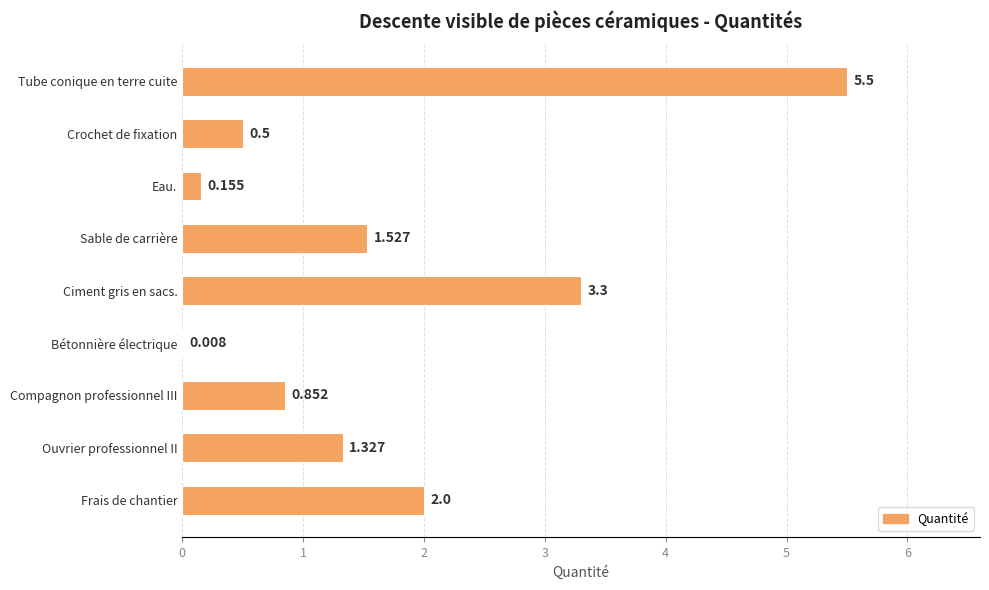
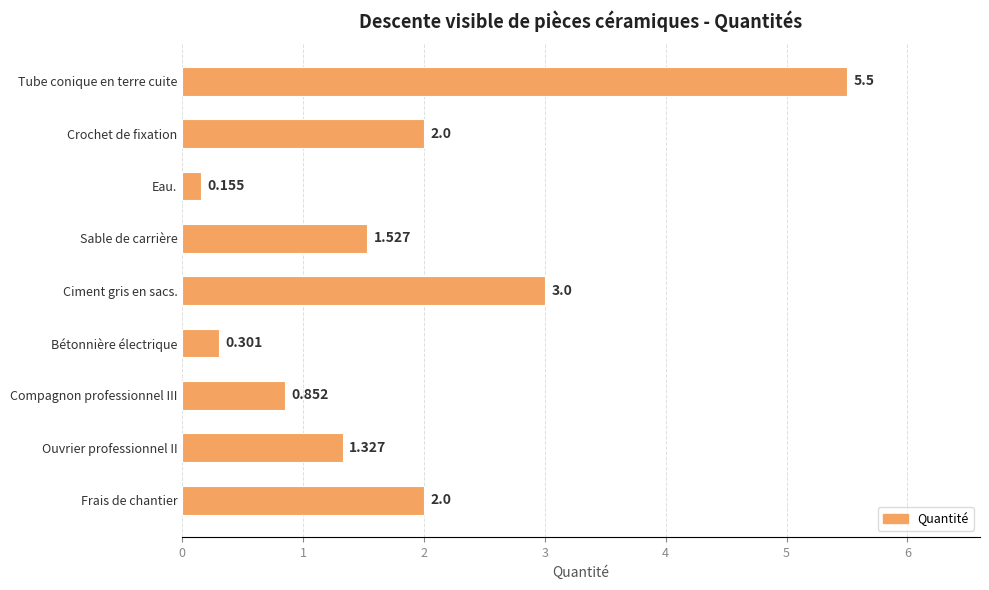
  {
    "Tube conique en terre cuite": 5.5,
-   "Crochet de fixation": 0.5,
+   "Crochet de fixation": 2.0,
    "Eau.": 0.155,
    "Sable de carrière": 1.527,
-   "Ciment gris en sacs.": 3.3,
-   "Bétonnière électrique": 0.008,
+   "Ciment gris en sacs.": 3.0,
+   "Bétonnière électrique": 0.301,
    "Compagnon professionnel III": 0.852,
    "Ouvrier professionnel II": 1.327,
    "Frais de chantier": 2.0
  }
